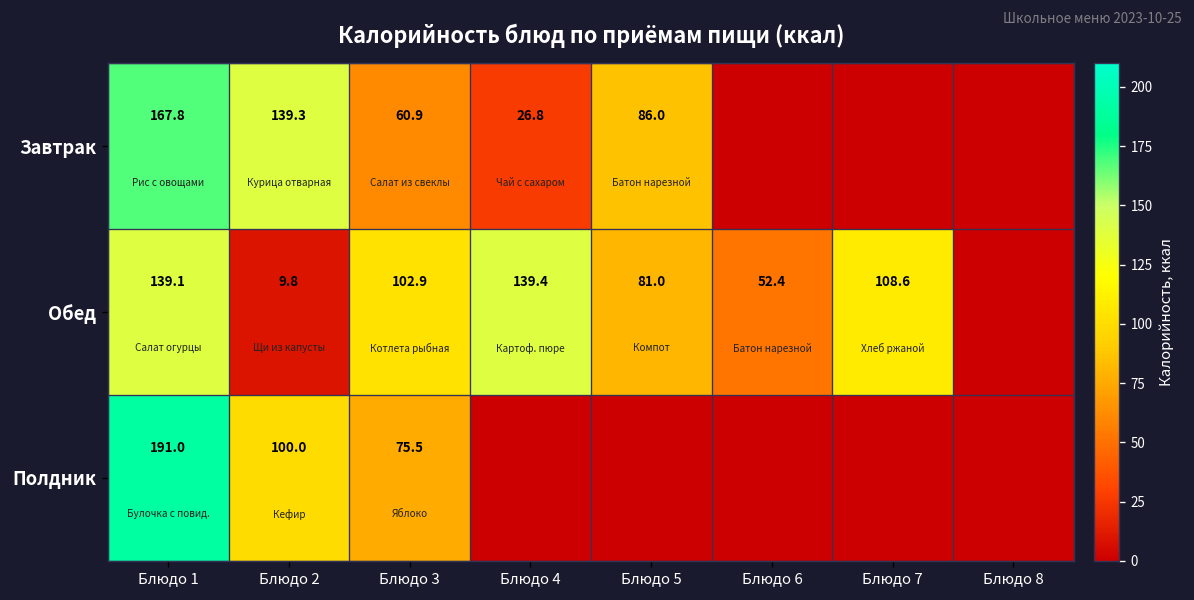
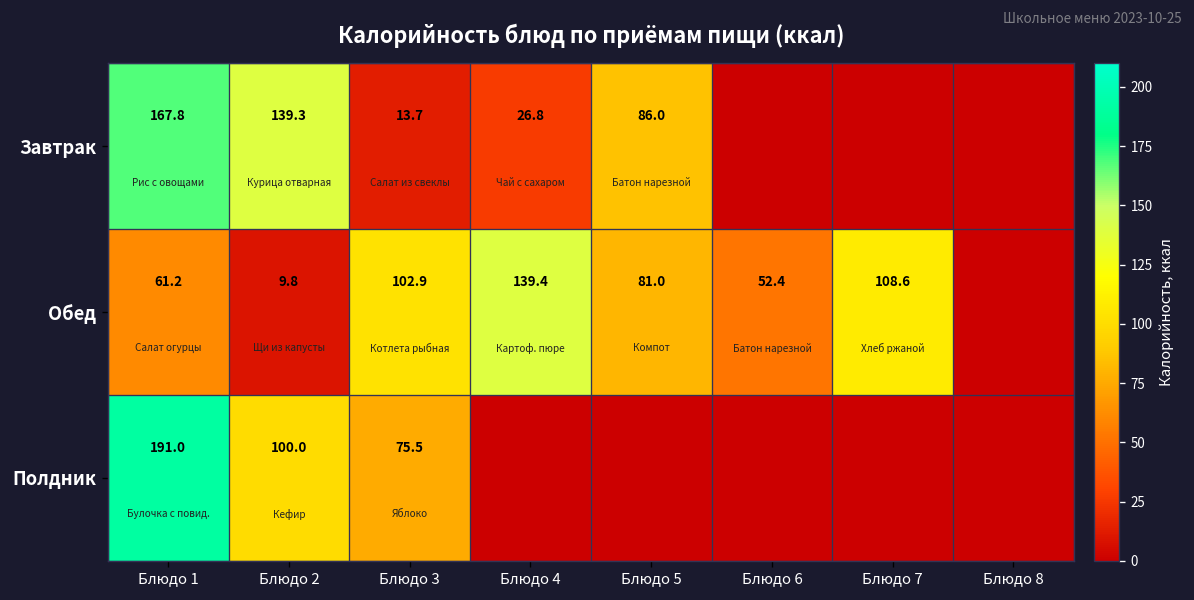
  {
    "Завтрак": {
-     "Блюдо 3": 60.9
+     "Блюдо 3": 13.7
    },
    "Обед": {
-     "Блюдо 1": 139.1
+     "Блюдо 1": 61.2
    }
  }
